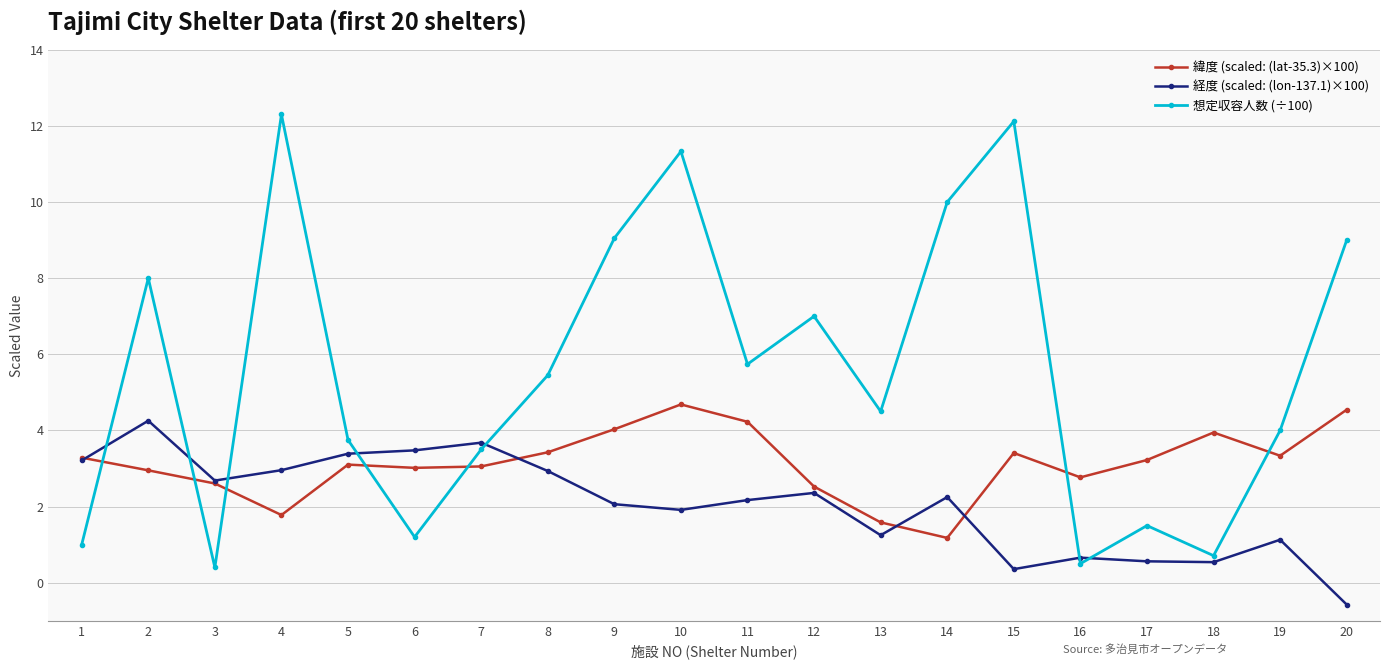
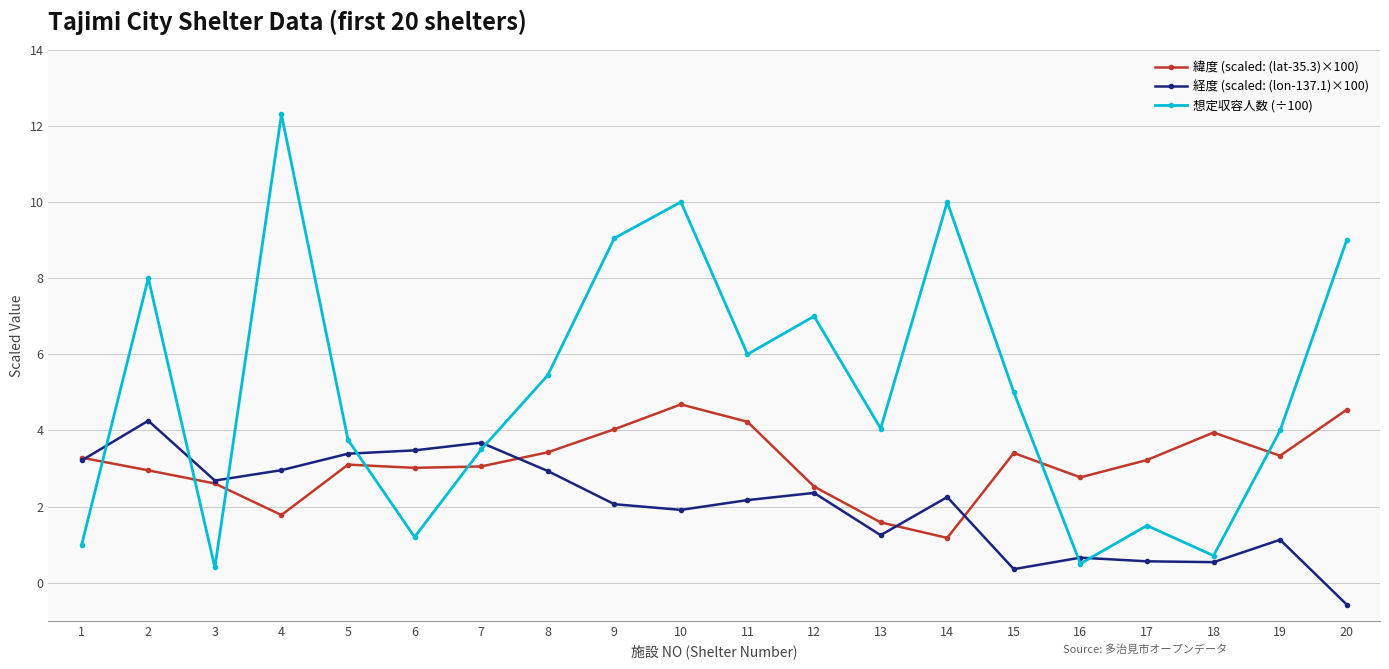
  {
    "緯度 (scaled: (lat-35.3)×100)": {
      "1": 3.3,
      "2": 3.0,
      "3": 2.6,
      "4": 1.8,
      "5": 3.1,
      "6": 3.0,
      "7": 3.1,
      "8": 3.4,
      "9": 4.0,
      "10": 4.7,
      "11": 4.2,
      "12": 2.5,
      "13": 1.6,
      "14": 1.2,
      "15": 3.4,
      "16": 2.8,
      "17": 3.2,
      "18": 3.9,
      "19": 3.3,
      "20": 4.5
    },
    "経度 (scaled: (lon-137.1)×100)": {
      "1": 3.2,
      "2": 4.3,
      "3": 2.7,
      "4": 3.0,
      "5": 3.4,
      "6": 3.5,
      "7": 3.7,
      "8": 2.9,
      "9": 2.1,
      "10": 1.9,
      "11": 2.2,
      "12": 2.4,
      "13": 1.2,
      "14": 2.2,
      "15": 0.4,
      "16": 0.7,
      "17": 0.6,
      "18": 0.5,
      "19": 1.1,
      "20": -0.6
    },
    "想定収容人数 (÷100)": {
      "1": 1.0,
      "2": 8.0,
      "3": 0.4,
      "4": 12.3,
      "5": 3.8,
      "6": 1.2,
      "7": 3.5,
      "8": 5.5,
      "9": 9.1,
-     "10": 11.3,
-     "11": 5.7,
+     "10": 10.0,
+     "11": 6.0,
      "12": 7.0,
-     "13": 4.5,
+     "13": 4.1,
      "14": 10.0,
-     "15": 12.1,
+     "15": 5.0,
      "16": 0.5,
      "17": 1.5,
      "18": 0.7,
      "19": 4.0,
      "20": 9.0
    }
  }
